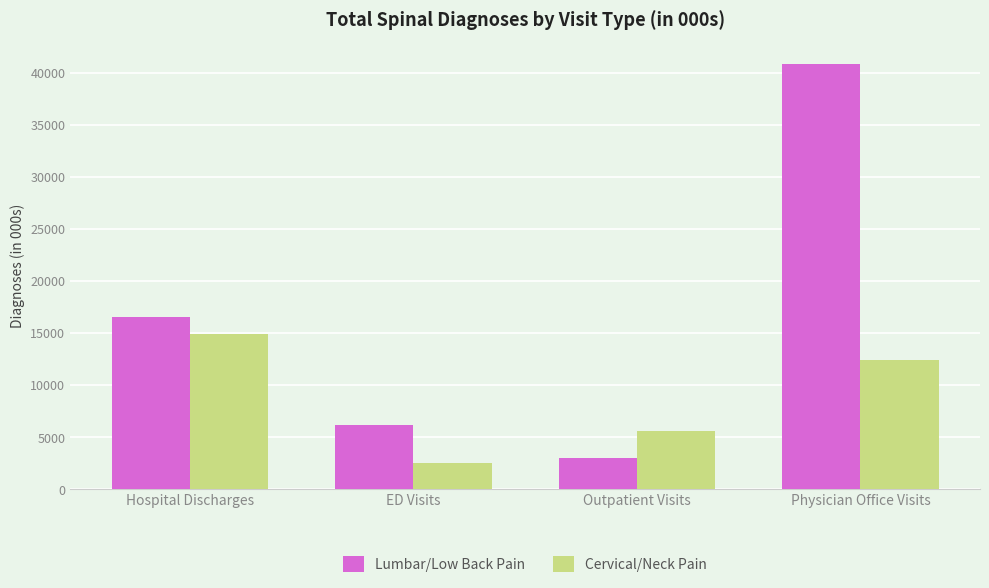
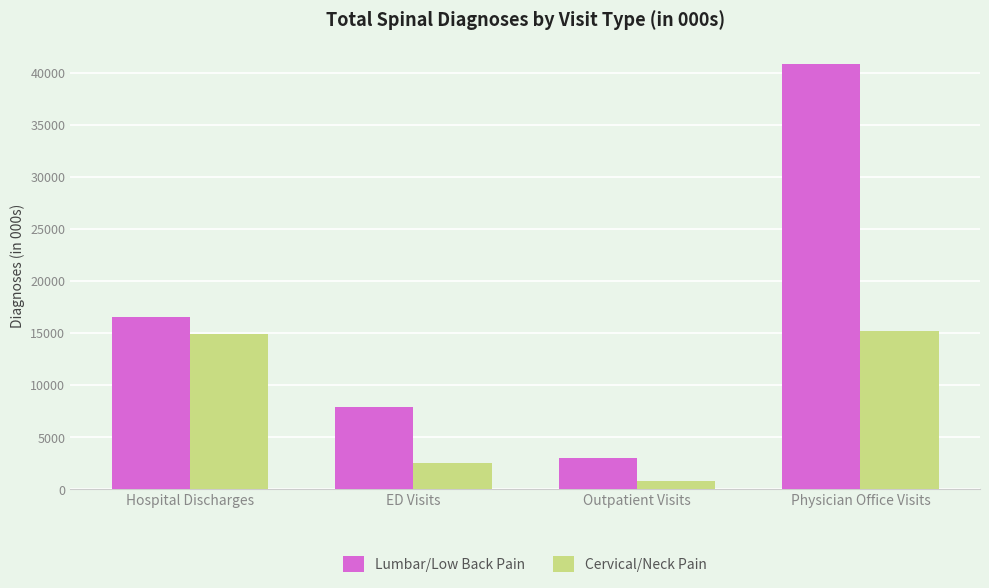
  {
    "Lumbar/Low Back Pain": {
      "Hospital Discharges": 16500,
-     "ED Visits": 6200,
+     "ED Visits": 7900,
      "Outpatient Visits": 3000,
      "Physician Office Visits": 40900
    },
    "Cervical/Neck Pain": {
      "Hospital Discharges": 15000,
      "ED Visits": 2500,
-     "Outpatient Visits": 5600,
-     "Physician Office Visits": 12400
+     "Outpatient Visits": 800,
+     "Physician Office Visits": 15200
    }
  }
